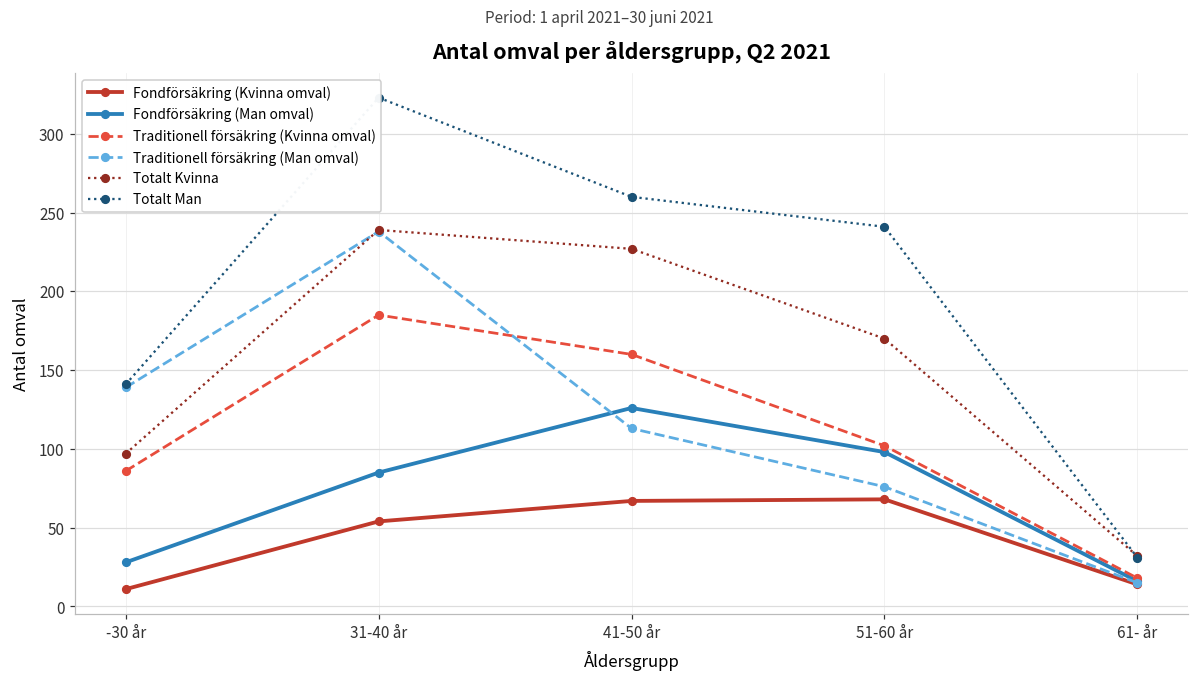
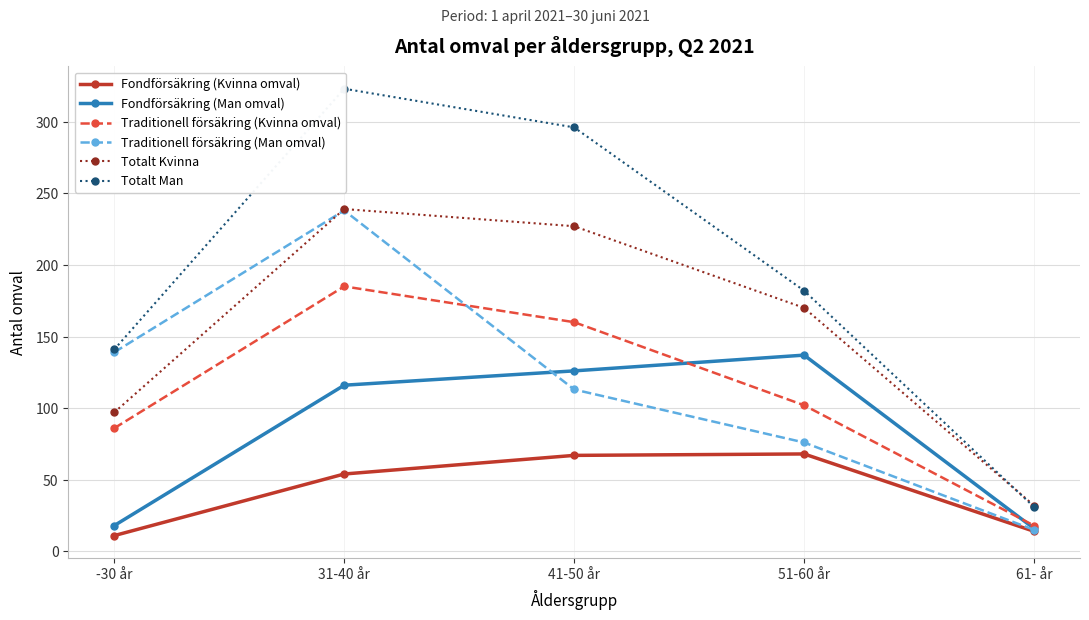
  {
    "Fondförsäkring (Man omval)": {
-     "-30 år": 28,
-     "31-40 år": 85,
+     "-30 år": 18,
+     "31-40 år": 116,
      "41-50 år": 126,
-     "51-60 år": 98
+     "51-60 år": 137
    },
    "Traditionell försäkring (Man omval)": {
      "-30 år": 139,
      "41-50 år": 113,
      "51-60 år": 76
    },
    "Totalt Man": {
      "-30 år": 141,
-     "41-50 år": 260,
-     "51-60 år": 241
+     "41-50 år": 296,
+     "51-60 år": 182
    }
  }
